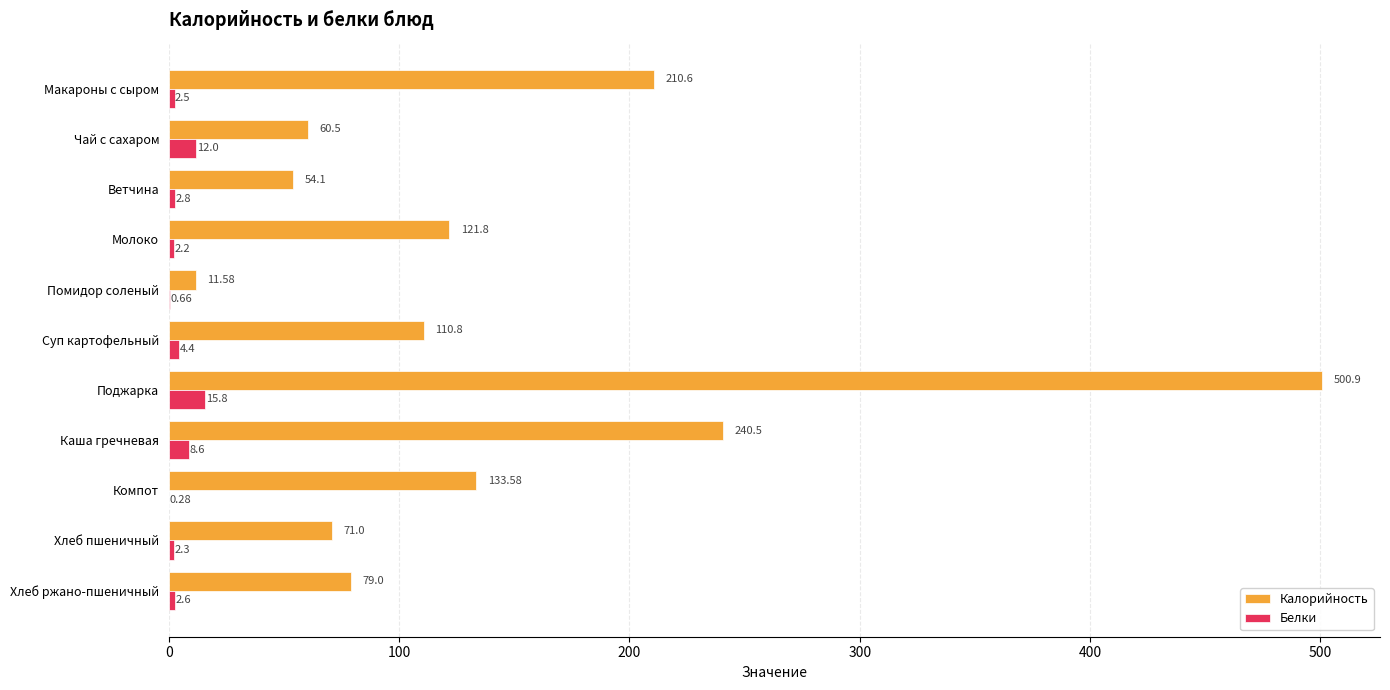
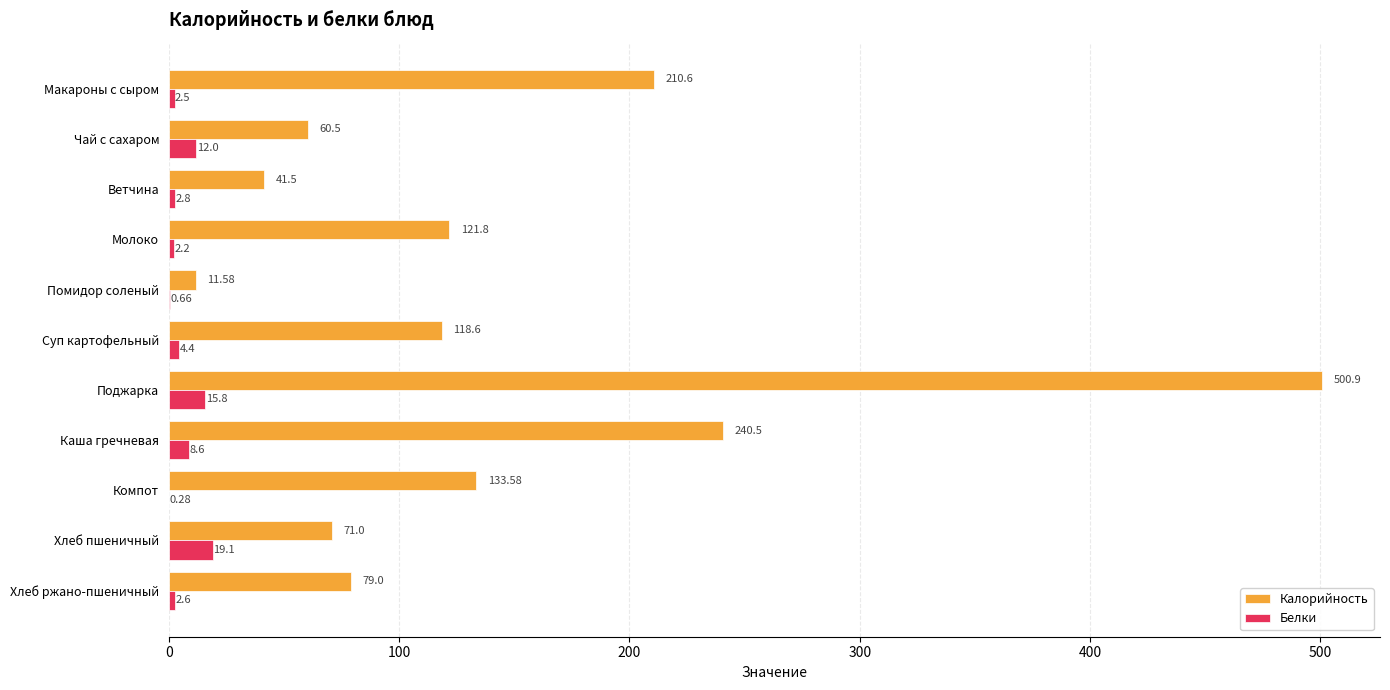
  {
    "Калорийность": {
      "Макароны с сыром": 210.6,
      "Чай с сахаром": 60.5,
-     "Ветчина": 54.1,
+     "Ветчина": 41.5,
      "Молоко": 121.8,
      "Помидор соленый": 11.58,
-     "Суп картофельный": 110.8,
+     "Суп картофельный": 118.6,
      "Поджарка": 500.9,
      "Каша гречневая": 240.5,
      "Компот": 133.58,
      "Хлеб пшеничный": 71.0,
      "Хлеб ржано-пшеничный": 79.0
    },
    "Белки": {
      "Макароны с сыром": 2.5,
      "Чай с сахаром": 12.0,
      "Ветчина": 2.8,
      "Молоко": 2.2,
      "Помидор соленый": 0.66,
      "Суп картофельный": 4.4,
      "Поджарка": 15.8,
      "Каша гречневая": 8.6,
      "Компот": 0.28,
-     "Хлеб пшеничный": 2.3,
+     "Хлеб пшеничный": 19.1,
      "Хлеб ржано-пшеничный": 2.6
    }
  }
